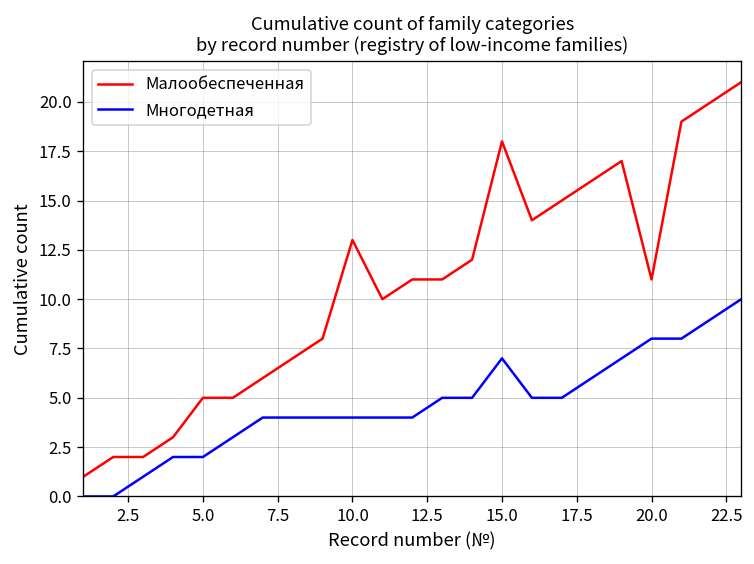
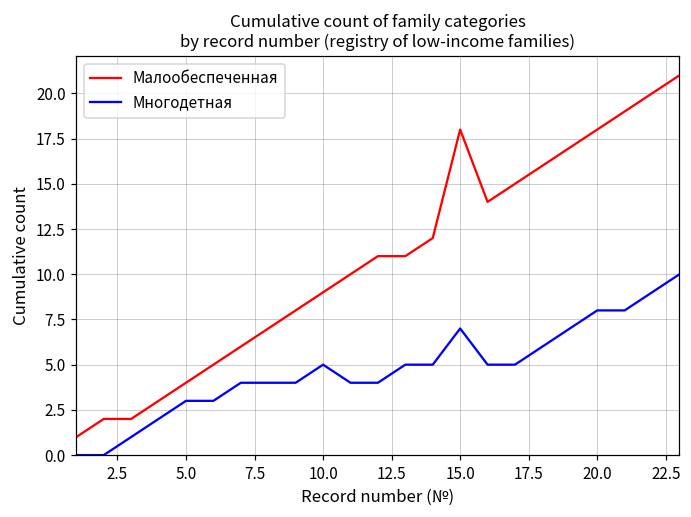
  {
    "Малообеспеченная": {
-     "5.0": 5,
-     "10.0": 13,
+     "5.0": 4,
+     "10.0": 9,
      "15.0": 18,
-     "20.0": 11
+     "20.0": 18
    },
    "Многодетная": {
-     "5.0": 2,
-     "10.0": 4,
+     "5.0": 3,
+     "10.0": 5,
      "15.0": 7,
      "20.0": 8
    }
  }
